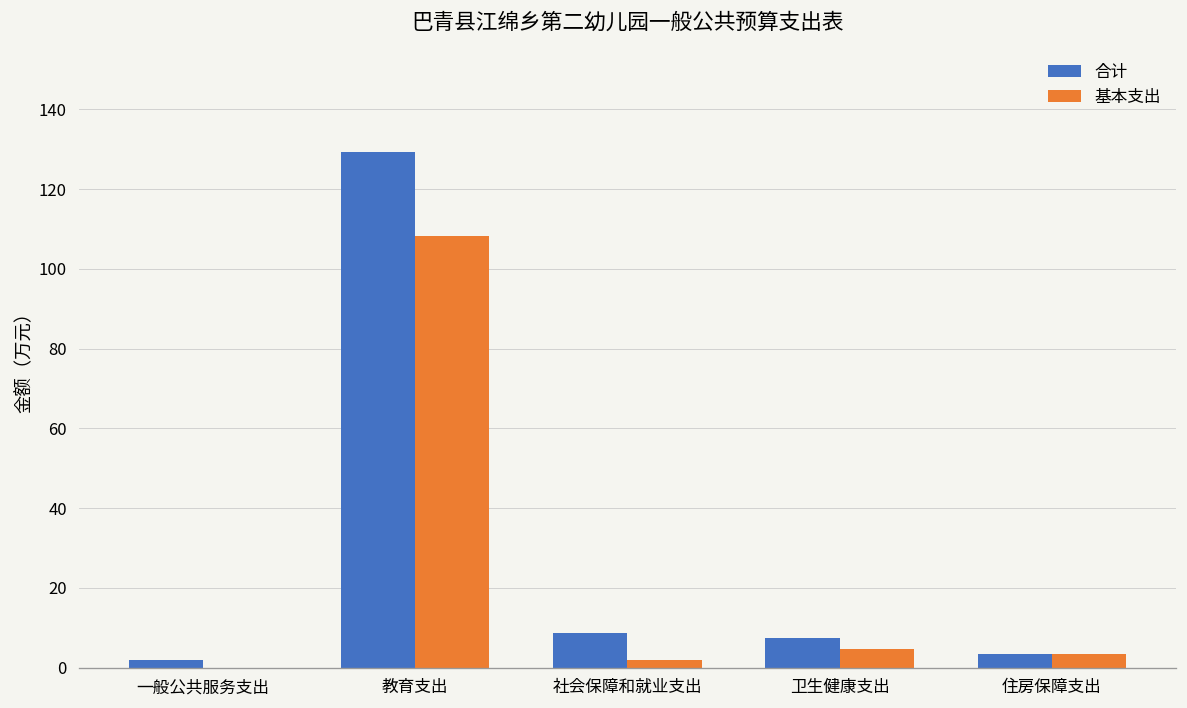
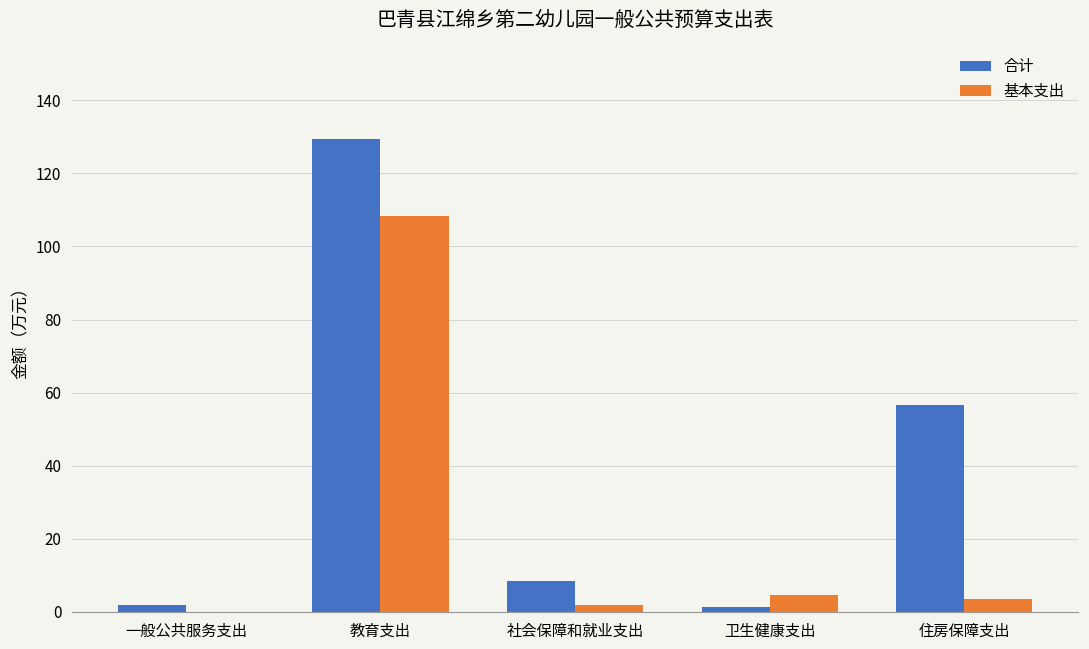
  {
    "合计": {
      "一般公共服务支出": 2,
      "教育支出": 129,
      "社会保障和就业支出": 9,
-     "卫生健康支出": 7,
-     "住房保障支出": 3
+     "卫生健康支出": 1,
+     "住房保障支出": 57
    },
    "基本支出": {
      "一般公共服务支出": 0,
      "教育支出": 108,
      "社会保障和就业支出": 2,
      "卫生健康支出": 5,
      "住房保障支出": 3
    }
  }
